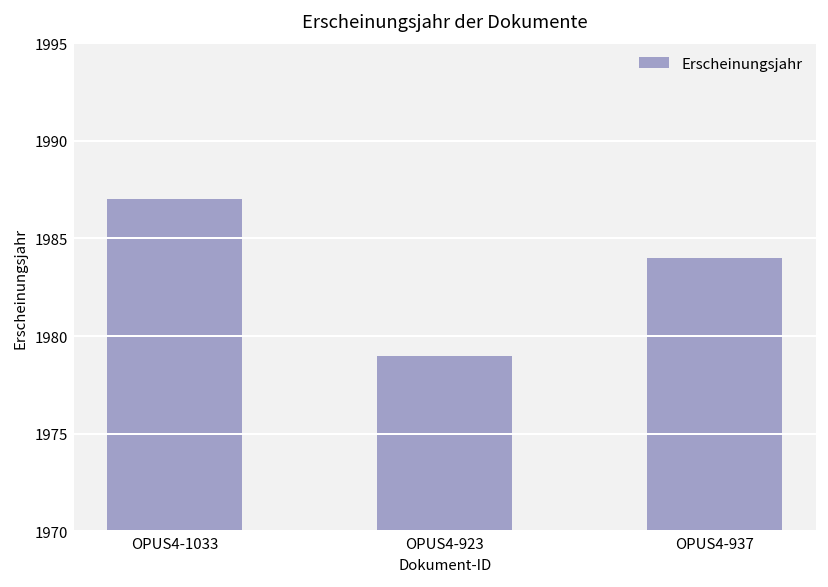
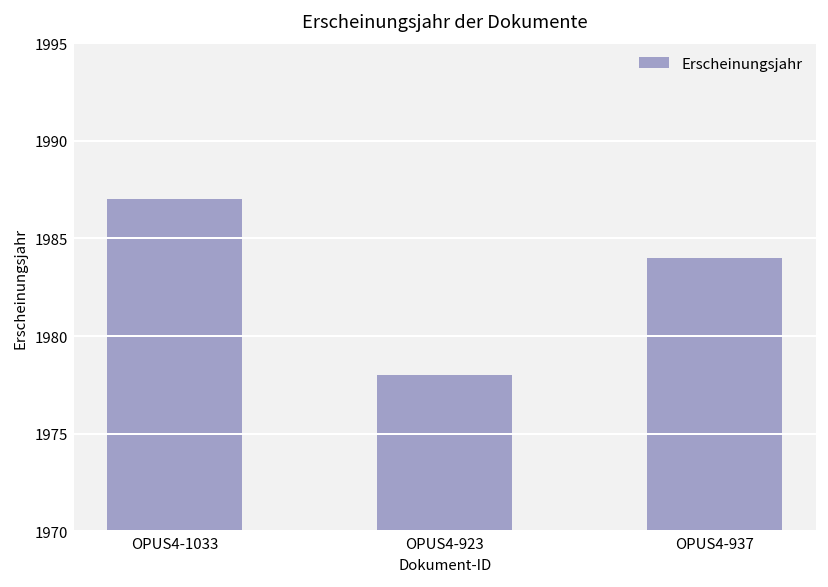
  {
    "OPUS4-1033": 1987,
-   "OPUS4-923": 1979,
+   "OPUS4-923": 1978,
    "OPUS4-937": 1984
  }
